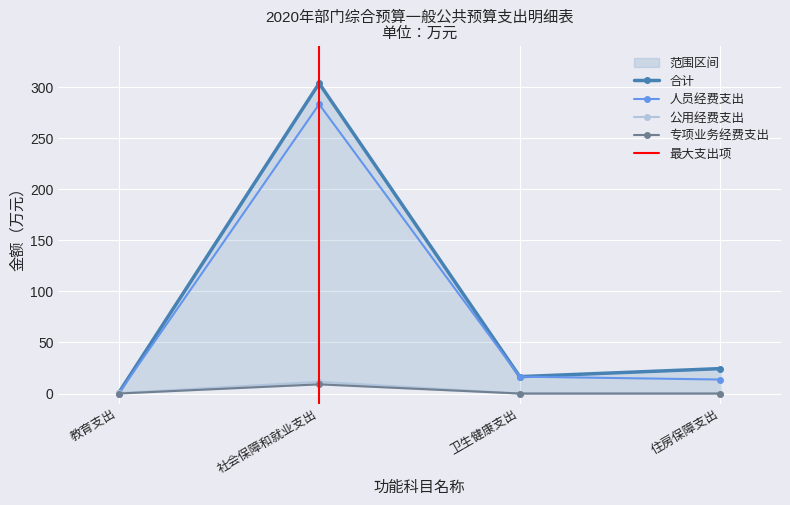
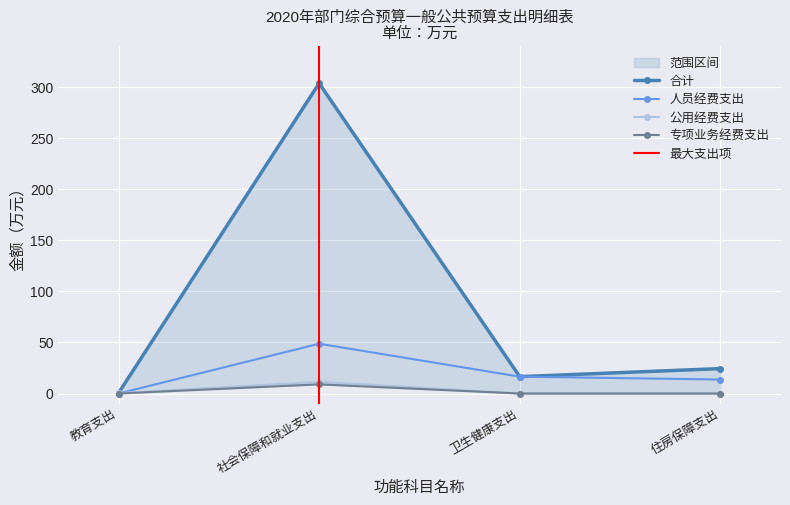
  {
    "人员经费支出": {
-     "社会保障和就业支出": 283,
+     "社会保障和就业支出": 49,
      "住房保障支出": 14
    }
  }
